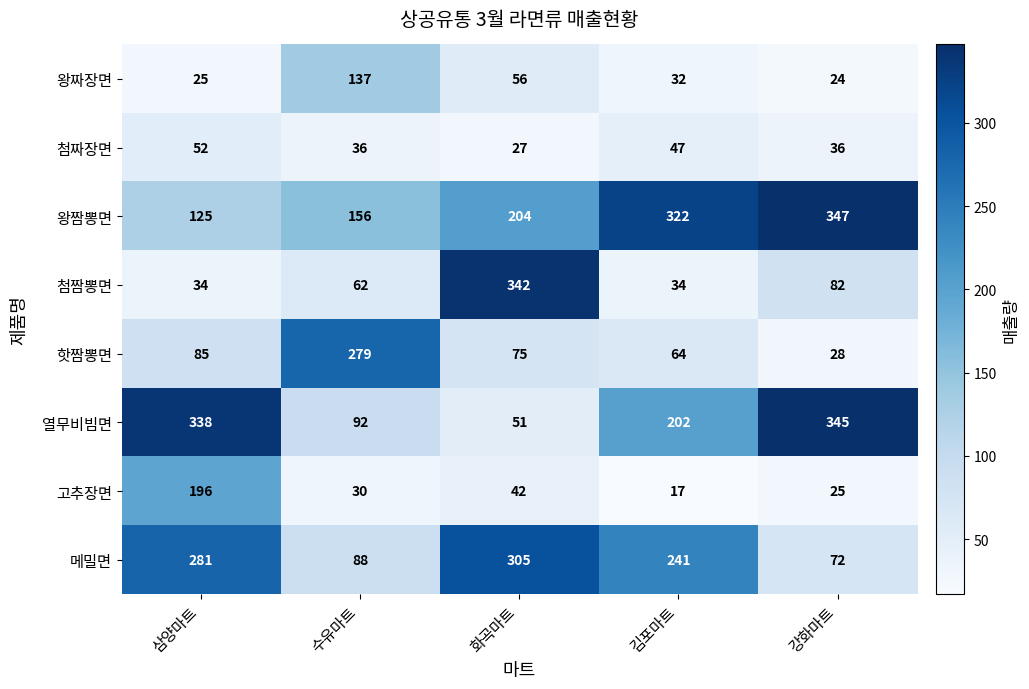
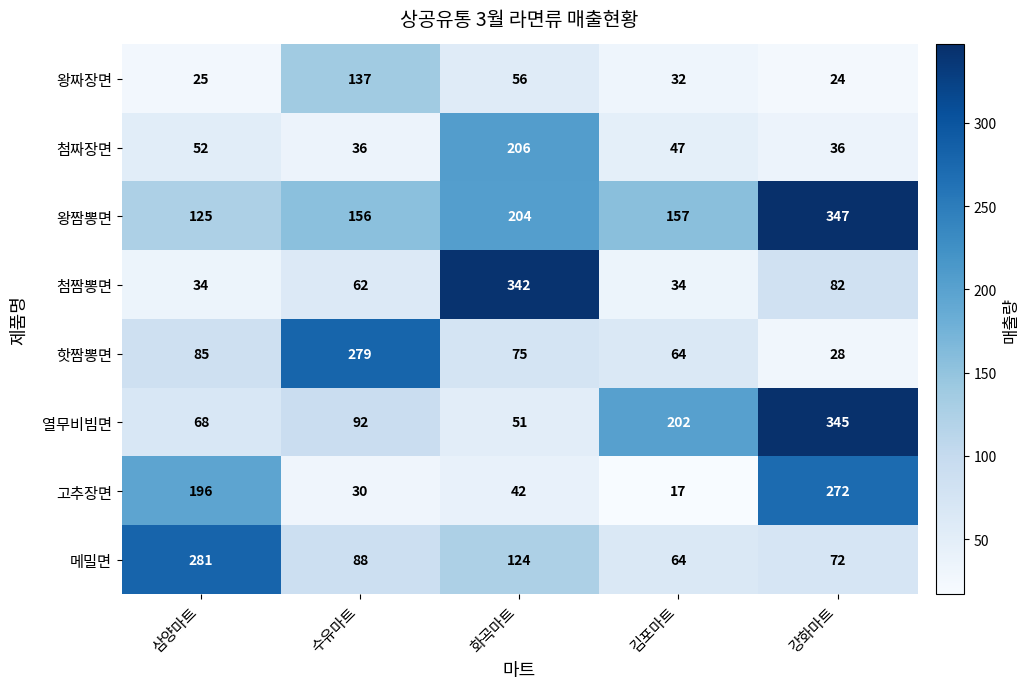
  {
    "왕짜장면": {
      "삼양마트": 25,
      "수유마트": 137,
      "화곡마트": 56,
      "김포마트": 32,
      "강화마트": 24
    },
    "첨짜장면": {
      "삼양마트": 52,
      "수유마트": 36,
-     "화곡마트": 27,
+     "화곡마트": 206,
      "김포마트": 47,
      "강화마트": 36
    },
    "왕짬뽕면": {
      "삼양마트": 125,
      "수유마트": 156,
      "화곡마트": 204,
-     "김포마트": 322,
+     "김포마트": 157,
      "강화마트": 347
    },
    "첨짬뽕면": {
      "삼양마트": 34,
      "수유마트": 62,
      "화곡마트": 342,
      "김포마트": 34,
      "강화마트": 82
    },
    "핫짬뽕면": {
      "삼양마트": 85,
      "수유마트": 279,
      "화곡마트": 75,
      "김포마트": 64,
      "강화마트": 28
    },
    "열무비빔면": {
-     "삼양마트": 338,
+     "삼양마트": 68,
      "수유마트": 92,
      "화곡마트": 51,
      "김포마트": 202,
      "강화마트": 345
    },
    "고추장면": {
      "삼양마트": 196,
      "수유마트": 30,
      "화곡마트": 42,
      "김포마트": 17,
-     "강화마트": 25
+     "강화마트": 272
    },
    "메밀면": {
      "삼양마트": 281,
      "수유마트": 88,
-     "화곡마트": 305,
-     "김포마트": 241,
+     "화곡마트": 124,
+     "김포마트": 64,
      "강화마트": 72
    }
  }
